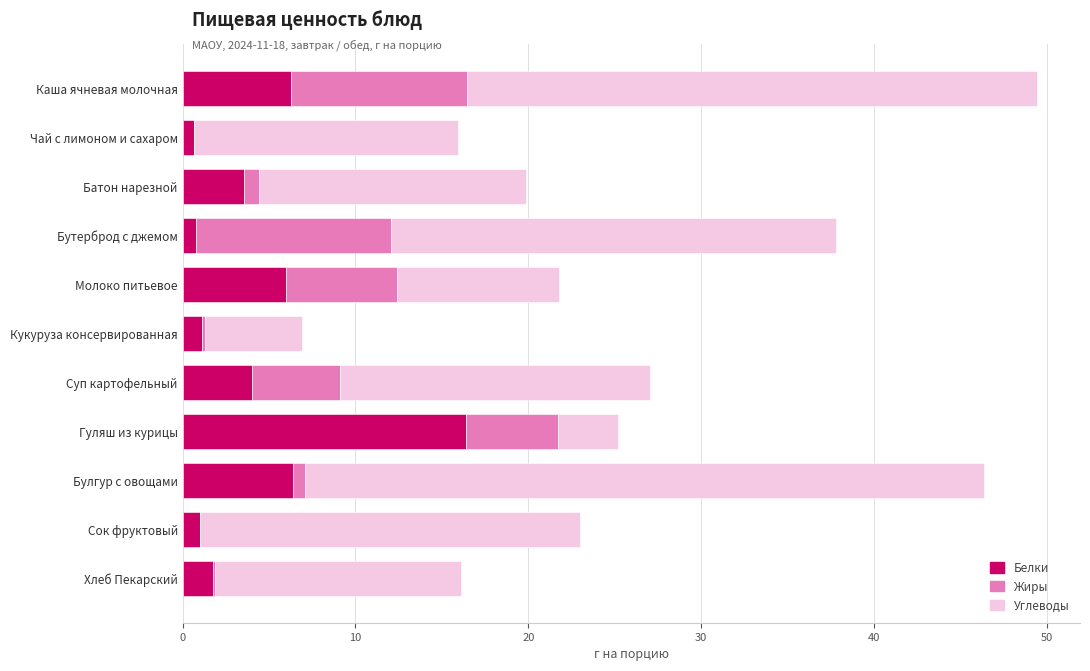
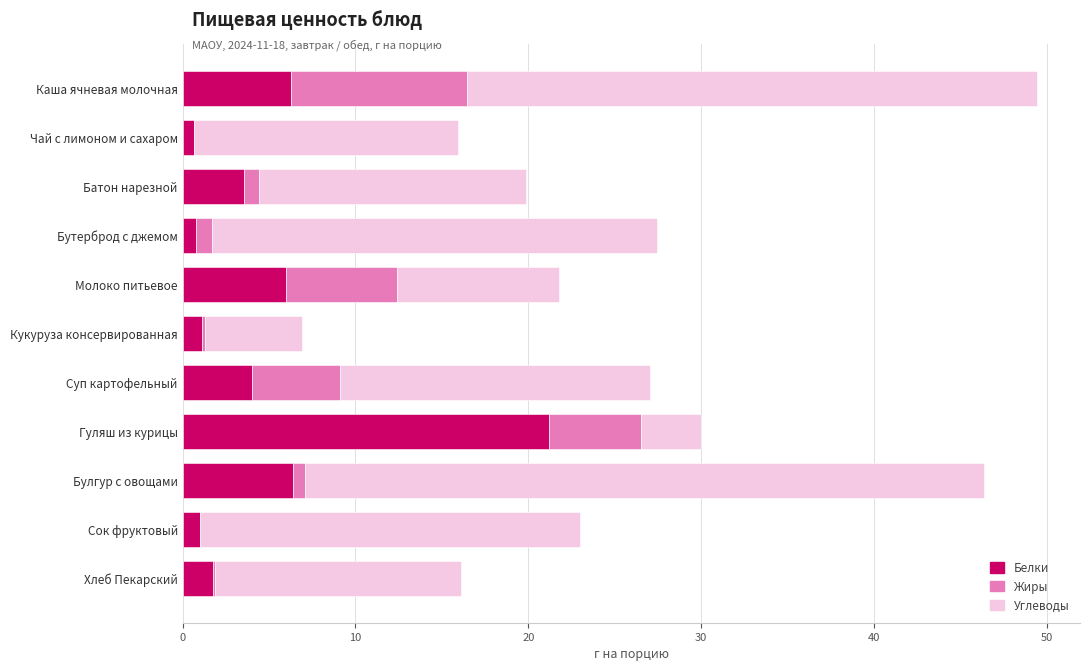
  {
    "Белки": {
      "Каша ячневая молочная": 6.3,
      "Чай с лимоном и сахаром": 0.7,
      "Батон нарезной": 3.6,
      "Бутерброд с джемом": 0.8,
      "Молоко питьевое": 6.0,
      "Кукуруза консервированная": 1.1,
      "Суп картофельный": 4.0,
-     "Гуляш из курицы": 16.4,
+     "Гуляш из курицы": 21.2,
      "Булгур с овощами": 6.4,
      "Сок фруктовый": 1.0,
      "Хлеб Пекарский": 1.7
    },
    "Жиры": {
      "Каша ячневая молочная": 10.2,
      "Чай с лимоном и сахаром": 0.0,
      "Батон нарезной": 0.9,
-     "Бутерброд с джемом": 11.3,
+     "Бутерброд с джемом": 0.9,
      "Молоко питьевое": 6.4,
      "Кукуруза консервированная": 0.2,
      "Суп картофельный": 5.1,
      "Гуляш из курицы": 5.4,
      "Булгур с овощами": 0.7,
      "Сок фруктовый": 0.0,
      "Хлеб Пекарский": 0.2
    },
    "Углеводы": {
      "Каша ячневая молочная": 33.0,
      "Чай с лимоном и сахаром": 15.3,
      "Батон нарезной": 15.4,
      "Бутерброд с джемом": 25.8,
      "Молоко питьевое": 9.4,
      "Кукуруза консервированная": 5.6,
      "Суп картофельный": 18.0,
      "Гуляш из курицы": 3.4,
      "Булгур с овощами": 39.3,
      "Сок фруктовый": 22.0,
      "Хлеб Пекарский": 14.2
    }
  }
